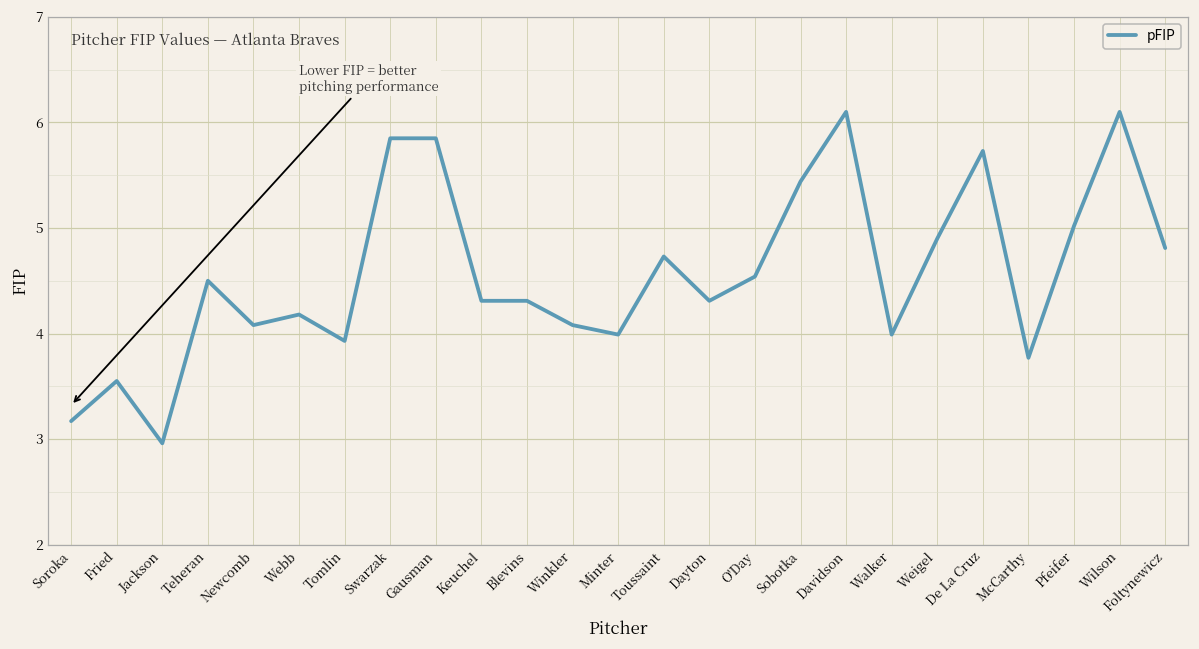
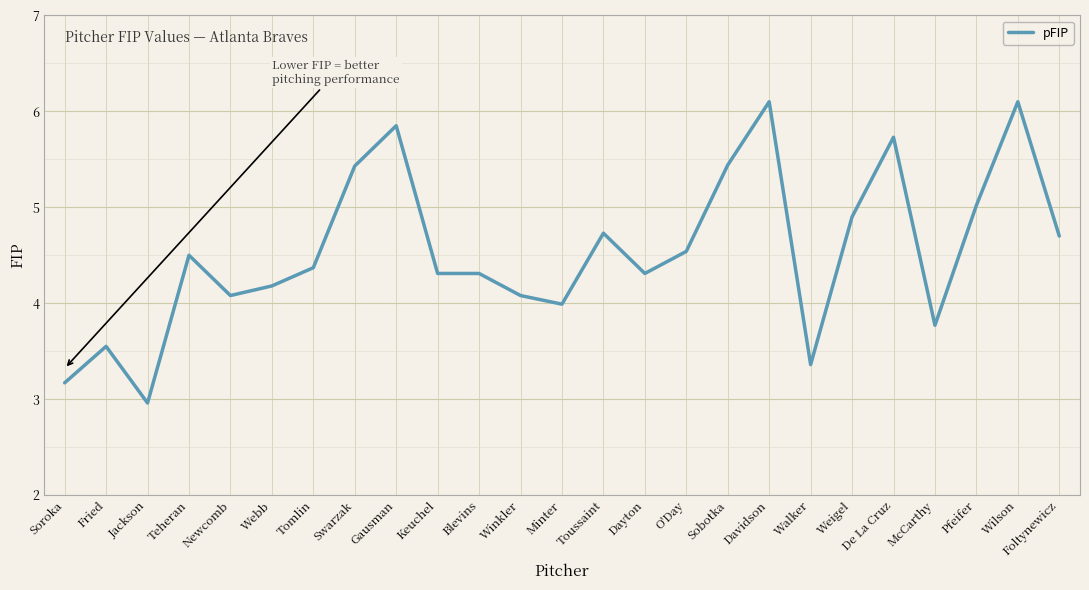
  {
    "Soroka": 3.2,
    "Fried": 3.6,
    "Jackson": 3.0,
    "Teheran": 4.5,
    "Newcomb": 4.1,
    "Webb": 4.2,
-   "Tomlin": 3.9,
-   "Swarzak": 5.9,
+   "Tomlin": 4.4,
+   "Swarzak": 5.4,
    "Gausman": 5.9,
    "Keuchel": 4.3,
    "Blevins": 4.3,
    "Winkler": 4.1,
    "Minter": 4.0,
    "Toussaint": 4.7,
    "Dayton": 4.3,
    "O'Day": 4.5,
    "Sobotka": 5.4,
    "Davidson": 6.1,
-   "Walker": 4.0,
+   "Walker": 3.4,
    "Weigel": 4.9,
    "De La Cruz": 5.7,
    "McCarthy": 3.8,
    "Pfeifer": 5.0,
    "Wilson": 6.1,
-   "Foltynewicz": 4.8
+   "Foltynewicz": 4.7
  }
